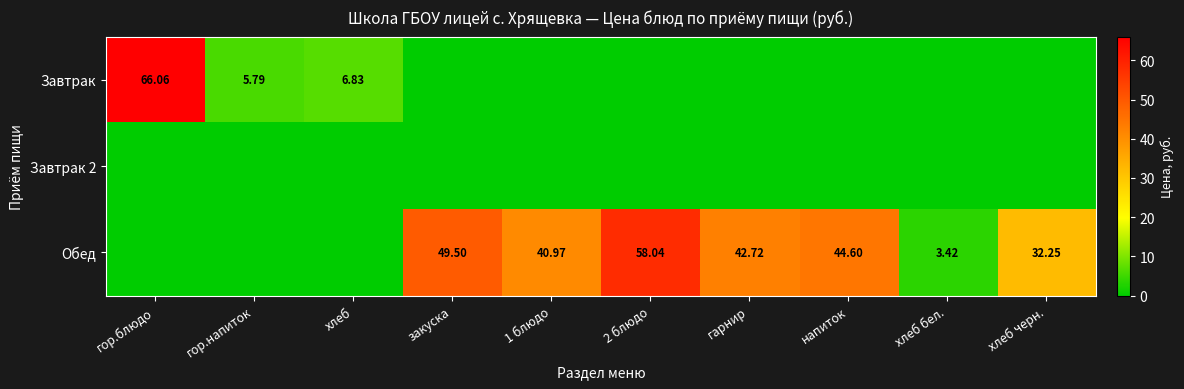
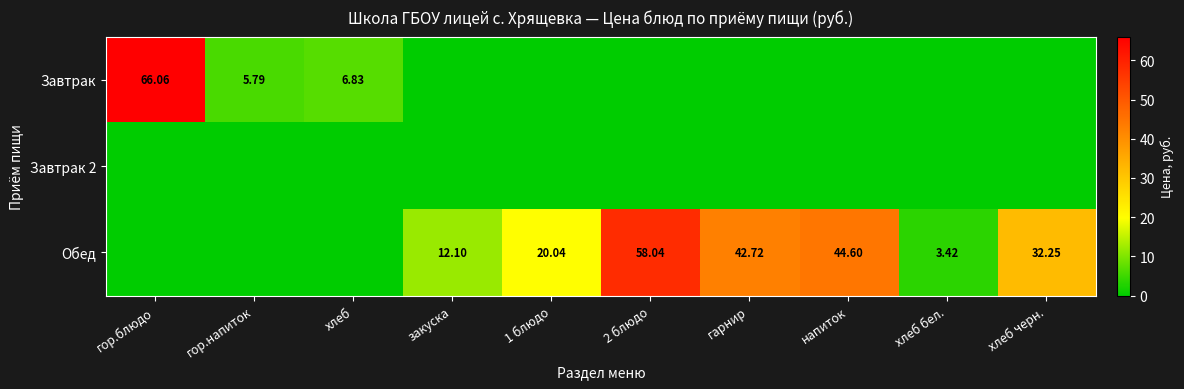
  {
    "Завтрак": {
      "гор.блюдо": 66.06,
      "гор.напиток": 5.79,
      "хлеб": 6.83
    },
    "Обед": {
-     "закуска": 49.50,
-     "1 блюдо": 40.97,
+     "закуска": 12.10,
+     "1 блюдо": 20.04,
      "2 блюдо": 58.04,
      "гарнир": 42.72,
      "напиток": 44.60,
      "хлеб бел.": 3.42,
      "хлеб черн.": 32.25
    }
  }
